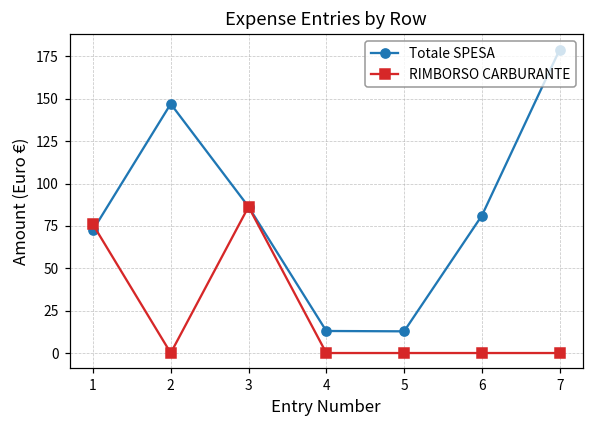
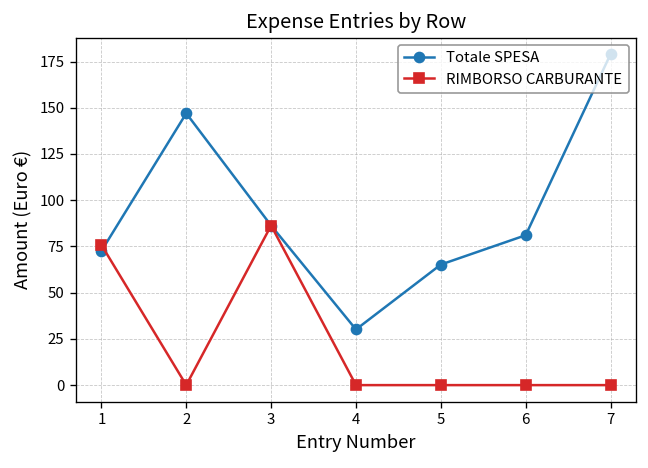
  {
    "Totale SPESA": {
      "1": 73,
      "2": 147,
-     "4": 13,
-     "5": 13,
+     "4": 30,
+     "5": 65,
      "6": 81
    },
    "RIMBORSO CARBURANTE": {
      "1": 76,
      "2": 0,
      "4": 0,
      "5": 0,
      "6": 0,
      "7": 0
    }
  }
